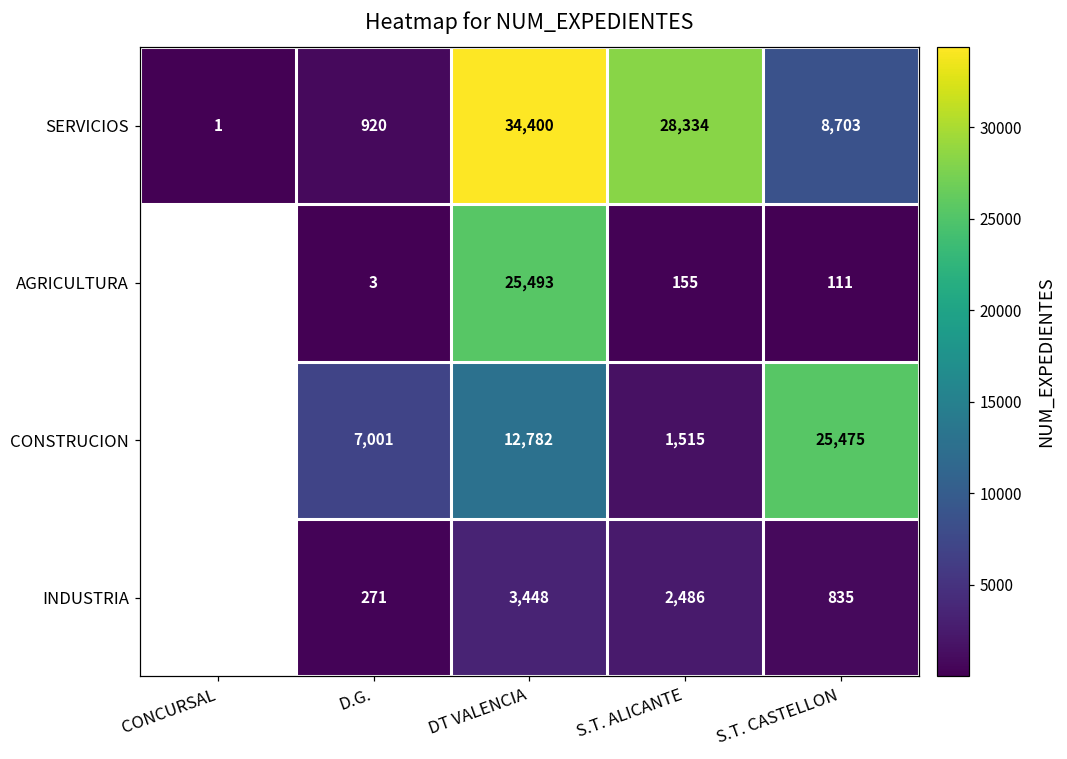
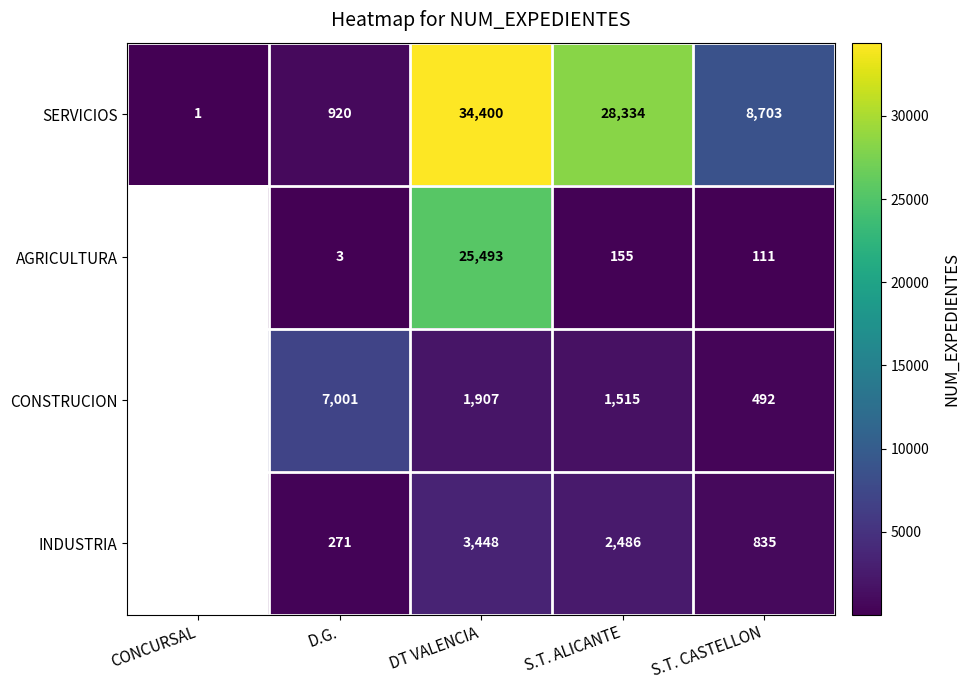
  {
    "SERVICIOS": {
      "CONCURSAL": "1",
      "D.G.": "920",
      "DT VALENCIA": "34,400",
      "S.T. ALICANTE": "28,334",
      "S.T. CASTELLON": "8,703"
    },
    "AGRICULTURA": {
      "D.G.": "3",
      "DT VALENCIA": "25,493",
      "S.T. ALICANTE": "155",
      "S.T. CASTELLON": "111"
    },
    "CONSTRUCION": {
      "D.G.": "7,001",
-     "DT VALENCIA": "12,782",
+     "DT VALENCIA": "1,907",
      "S.T. ALICANTE": "1,515",
-     "S.T. CASTELLON": "25,475"
+     "S.T. CASTELLON": "492"
    },
    "INDUSTRIA": {
      "D.G.": "271",
      "DT VALENCIA": "3,448",
      "S.T. ALICANTE": "2,486",
      "S.T. CASTELLON": "835"
    }
  }
